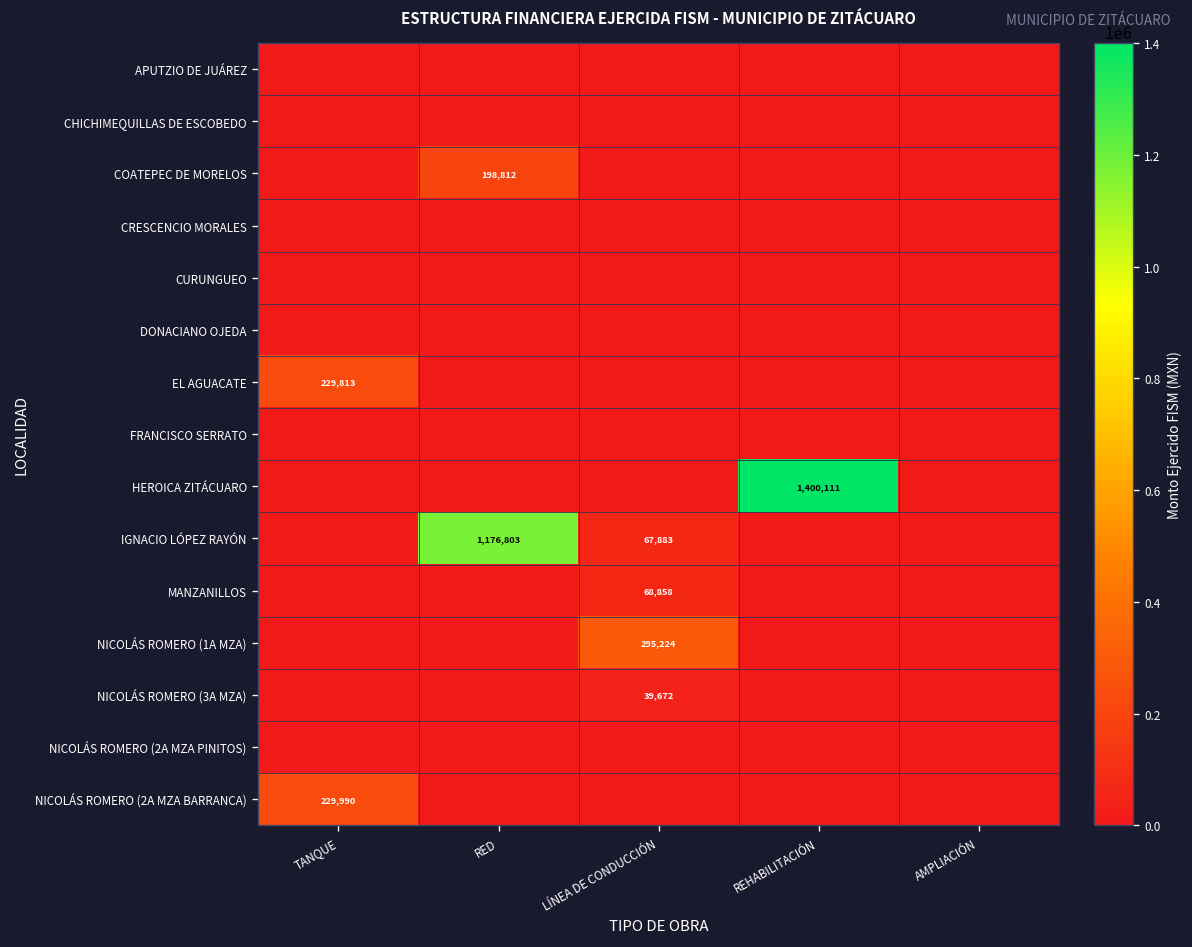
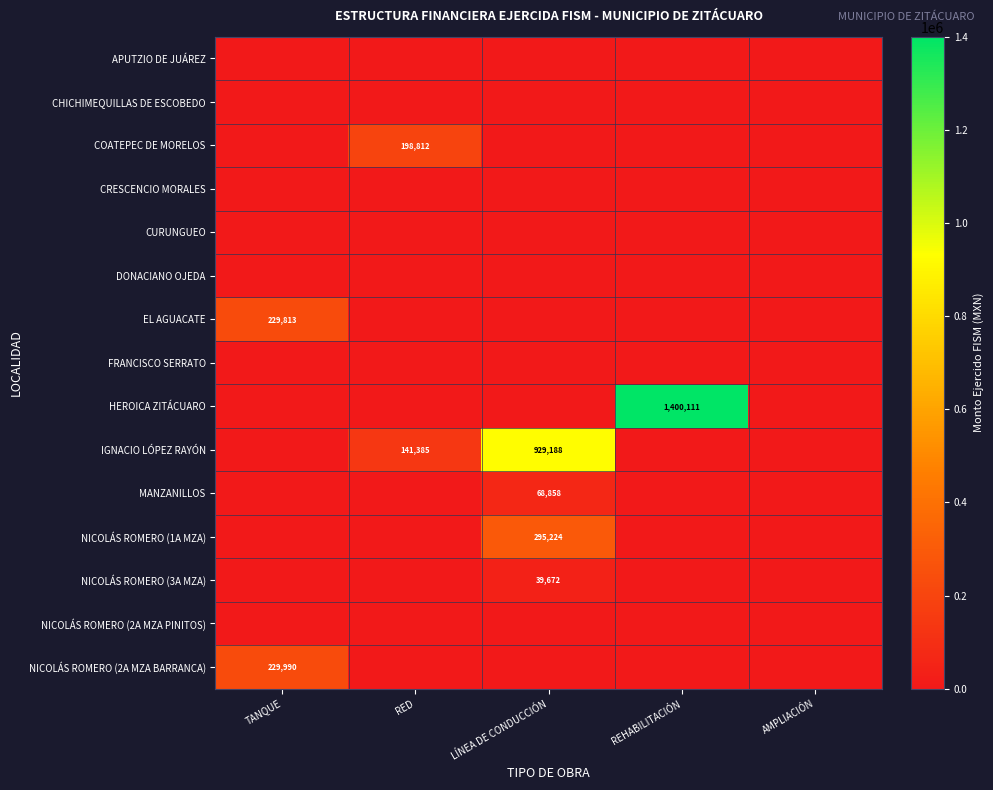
  {
    "COATEPEC DE MORELOS": {
      "RED": "198,812"
    },
    "EL AGUACATE": {
      "TANQUE": "229,813"
    },
    "HEROICA ZITÁCUARO": {
      "REHABILITACIÓN": "1,400,111"
    },
    "IGNACIO LÓPEZ RAYÓN": {
-     "RED": "1,176,803",
-     "LÍNEA DE CONDUCCIÓN": "67,883"
+     "RED": "141,385",
+     "LÍNEA DE CONDUCCIÓN": "929,188"
    },
    "MANZANILLOS": {
      "LÍNEA DE CONDUCCIÓN": "68,858"
    },
    "NICOLÁS ROMERO (1A MZA)": {
      "LÍNEA DE CONDUCCIÓN": "295,224"
    },
    "NICOLÁS ROMERO (3A MZA)": {
      "LÍNEA DE CONDUCCIÓN": "39,672"
    },
    "NICOLÁS ROMERO (2A MZA BARRANCA)": {
      "TANQUE": "229,990"
    }
  }
